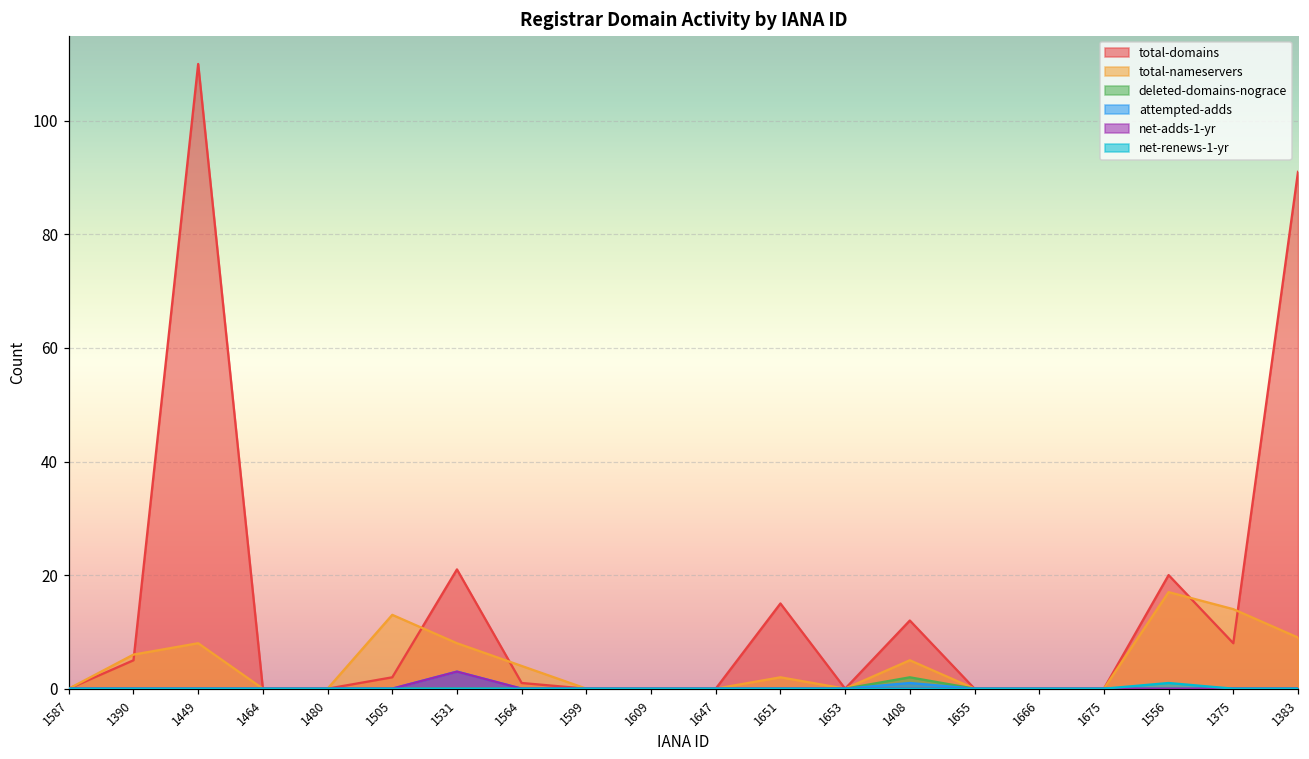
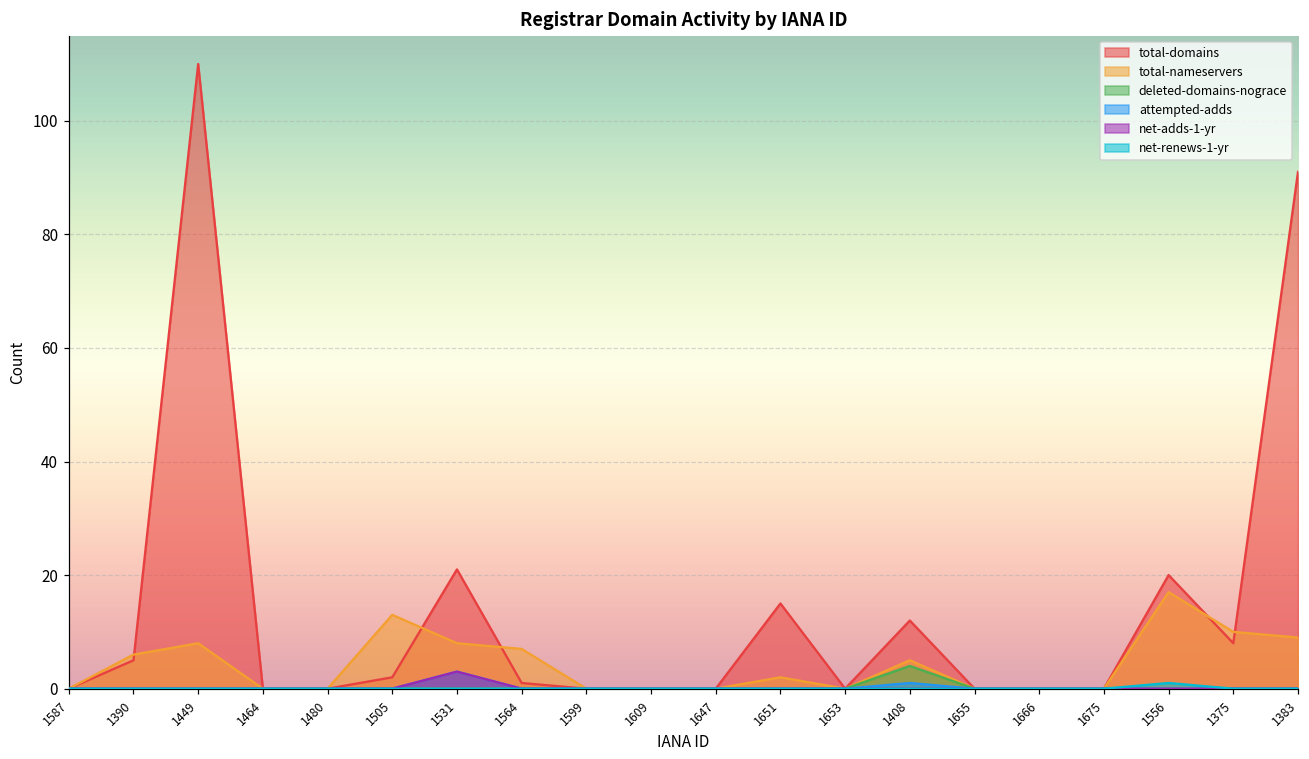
  {
    "total-domains": {
      "1390": 5,
      "1449": 110,
      "1505": 2,
      "1531": 21,
      "1564": 1,
      "1651": 15,
      "1408": 12,
      "1556": 20,
      "1375": 8,
      "1383": 91
    },
    "total-nameservers": {
      "1390": 6,
      "1449": 8,
      "1505": 13,
      "1531": 8,
-     "1564": 4,
+     "1564": 7,
      "1651": 2,
      "1408": 5,
      "1556": 17,
-     "1375": 14,
+     "1375": 10,
      "1383": 9
    },
    "deleted-domains-nograce": {
-     "1408": 2
+     "1408": 4
    }
  }
